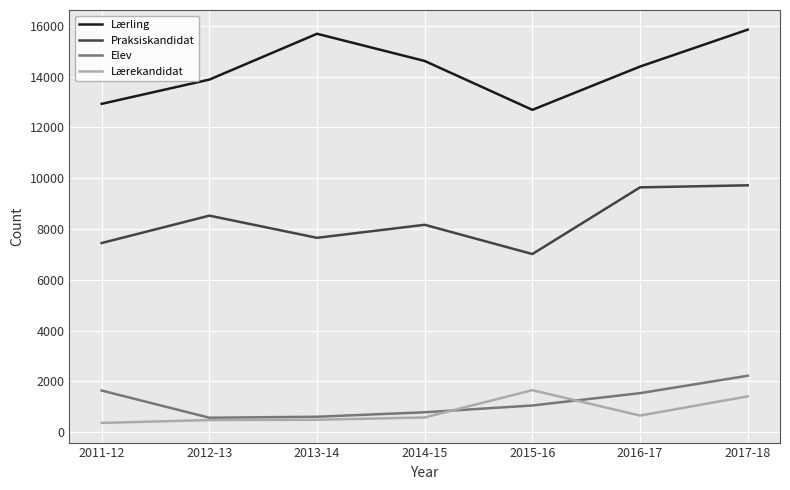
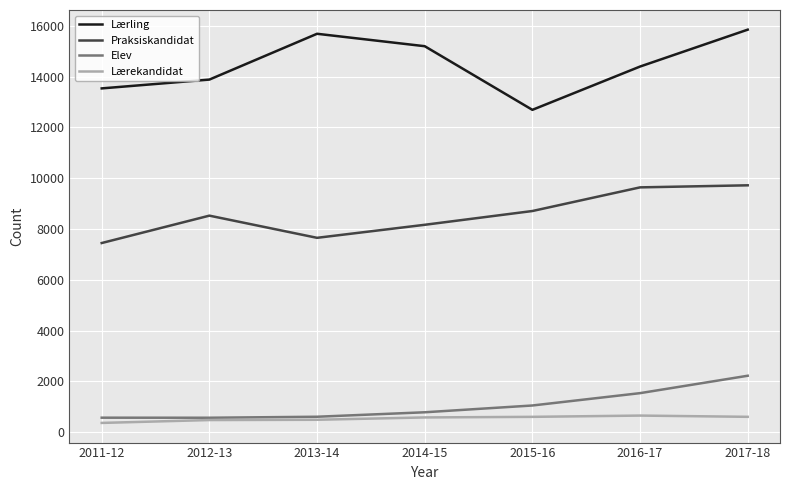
  {
    "Lærling": {
-     "2011-12": 12900,
+     "2011-12": 13500,
      "2012-13": 13900,
      "2013-14": 15700,
-     "2014-15": 14600,
+     "2014-15": 15200,
      "2015-16": 12700,
      "2016-17": 14400,
      "2017-18": 15800
    },
    "Praksiskandidat": {
      "2011-12": 7400,
      "2012-13": 8500,
      "2013-14": 7700,
      "2014-15": 8200,
-     "2015-16": 7000,
+     "2015-16": 8700,
      "2016-17": 9600,
      "2017-18": 9700
    },
    "Elev": {
-     "2011-12": 1600,
+     "2011-12": 600,
      "2013-14": 600,
      "2014-15": 800,
      "2015-16": 1100,
      "2016-17": 1500,
      "2017-18": 2200
    },
    "Lærekandidat": {
      "2011-12": 400,
      "2013-14": 500,
      "2014-15": 600,
-     "2015-16": 1700,
+     "2015-16": 600,
      "2016-17": 700,
-     "2017-18": 1400
+     "2017-18": 600
    }
  }
